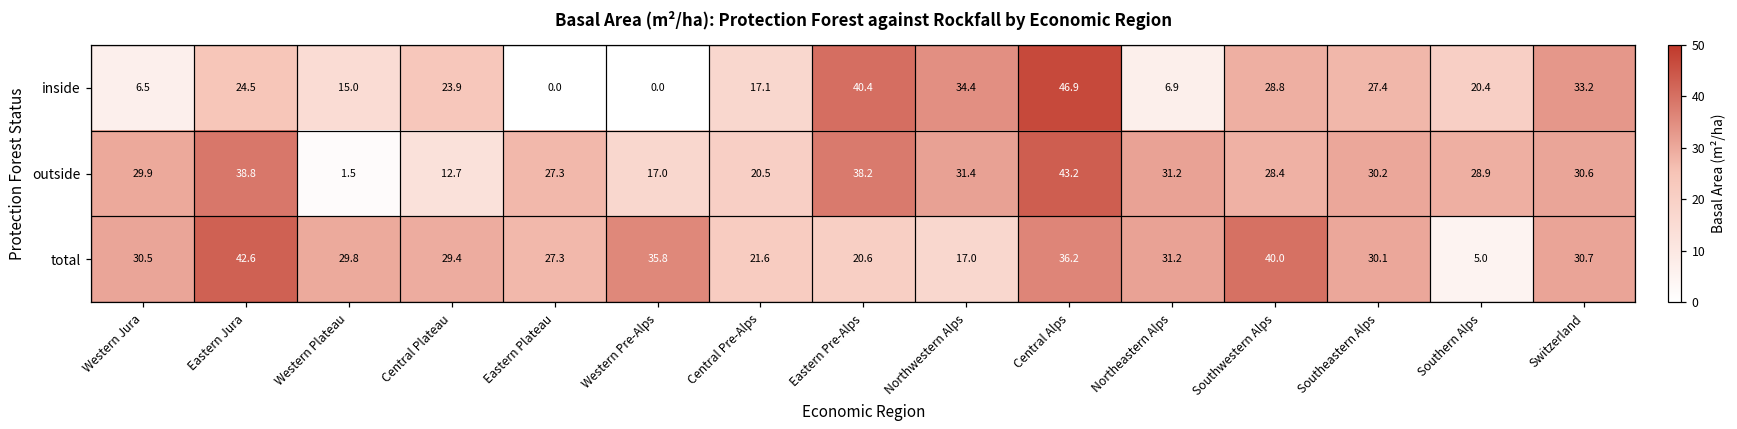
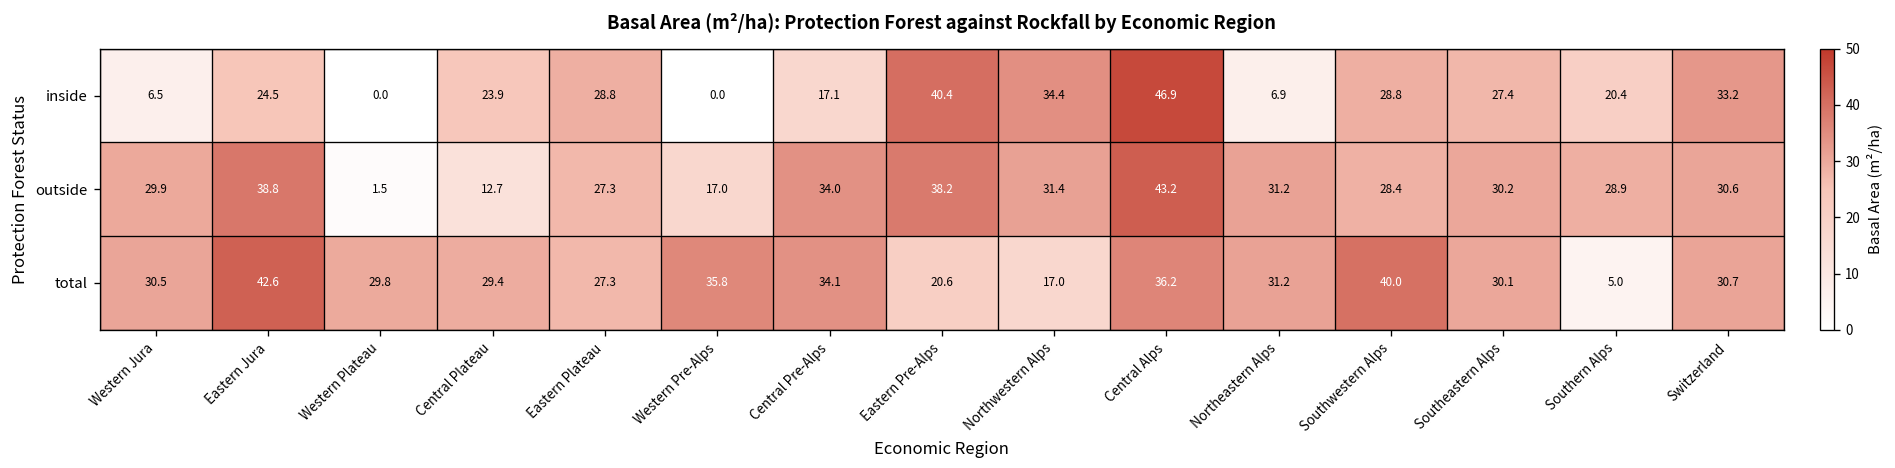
  {
    "inside": {
      "Western Jura": 6.5,
      "Eastern Jura": 24.5,
-     "Western Plateau": 15.0,
+     "Western Plateau": 0.0,
      "Central Plateau": 23.9,
-     "Eastern Plateau": 0.0,
+     "Eastern Plateau": 28.8,
      "Western Pre-Alps": 0.0,
      "Central Pre-Alps": 17.1,
      "Eastern Pre-Alps": 40.4,
      "Northwestern Alps": 34.4,
      "Central Alps": 46.9,
      "Northeastern Alps": 6.9,
      "Southwestern Alps": 28.8,
      "Southeastern Alps": 27.4,
      "Southern Alps": 20.4,
      "Switzerland": 33.2
    },
    "outside": {
      "Western Jura": 29.9,
      "Eastern Jura": 38.8,
      "Western Plateau": 1.5,
      "Central Plateau": 12.7,
      "Eastern Plateau": 27.3,
      "Western Pre-Alps": 17.0,
-     "Central Pre-Alps": 20.5,
+     "Central Pre-Alps": 34.0,
      "Eastern Pre-Alps": 38.2,
      "Northwestern Alps": 31.4,
      "Central Alps": 43.2,
      "Northeastern Alps": 31.2,
      "Southwestern Alps": 28.4,
      "Southeastern Alps": 30.2,
      "Southern Alps": 28.9,
      "Switzerland": 30.6
    },
    "total": {
      "Western Jura": 30.5,
      "Eastern Jura": 42.6,
      "Western Plateau": 29.8,
      "Central Plateau": 29.4,
      "Eastern Plateau": 27.3,
      "Western Pre-Alps": 35.8,
-     "Central Pre-Alps": 21.6,
+     "Central Pre-Alps": 34.1,
      "Eastern Pre-Alps": 20.6,
      "Northwestern Alps": 17.0,
      "Central Alps": 36.2,
      "Northeastern Alps": 31.2,
      "Southwestern Alps": 40.0,
      "Southeastern Alps": 30.1,
      "Southern Alps": 5.0,
      "Switzerland": 30.7
    }
  }
